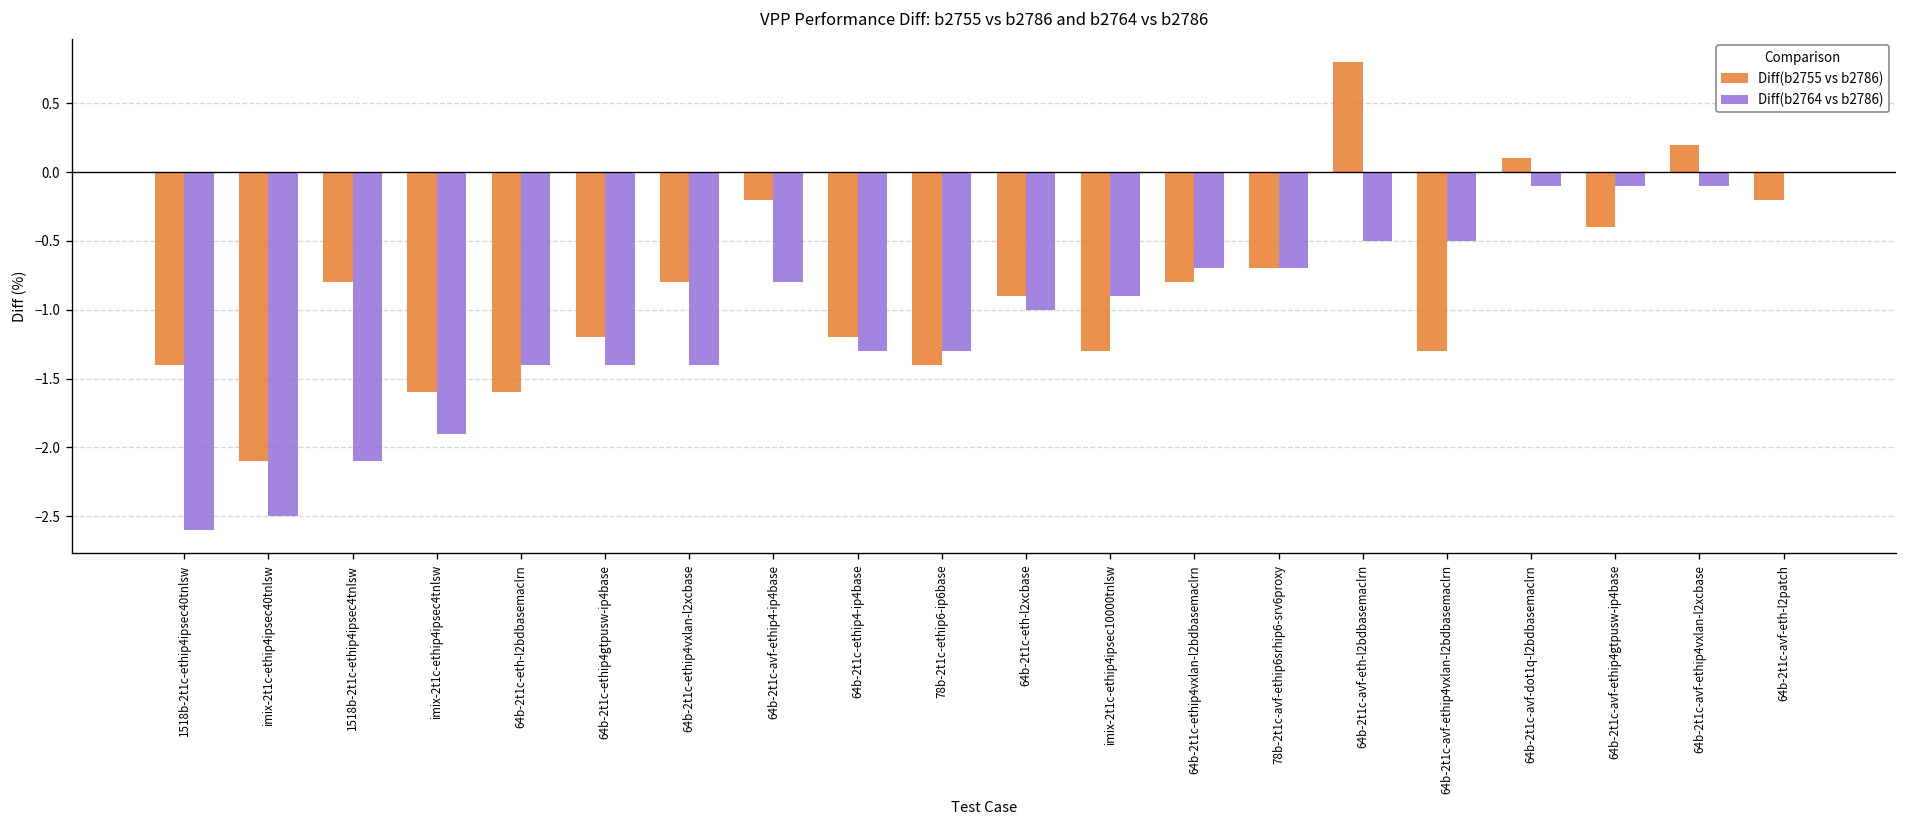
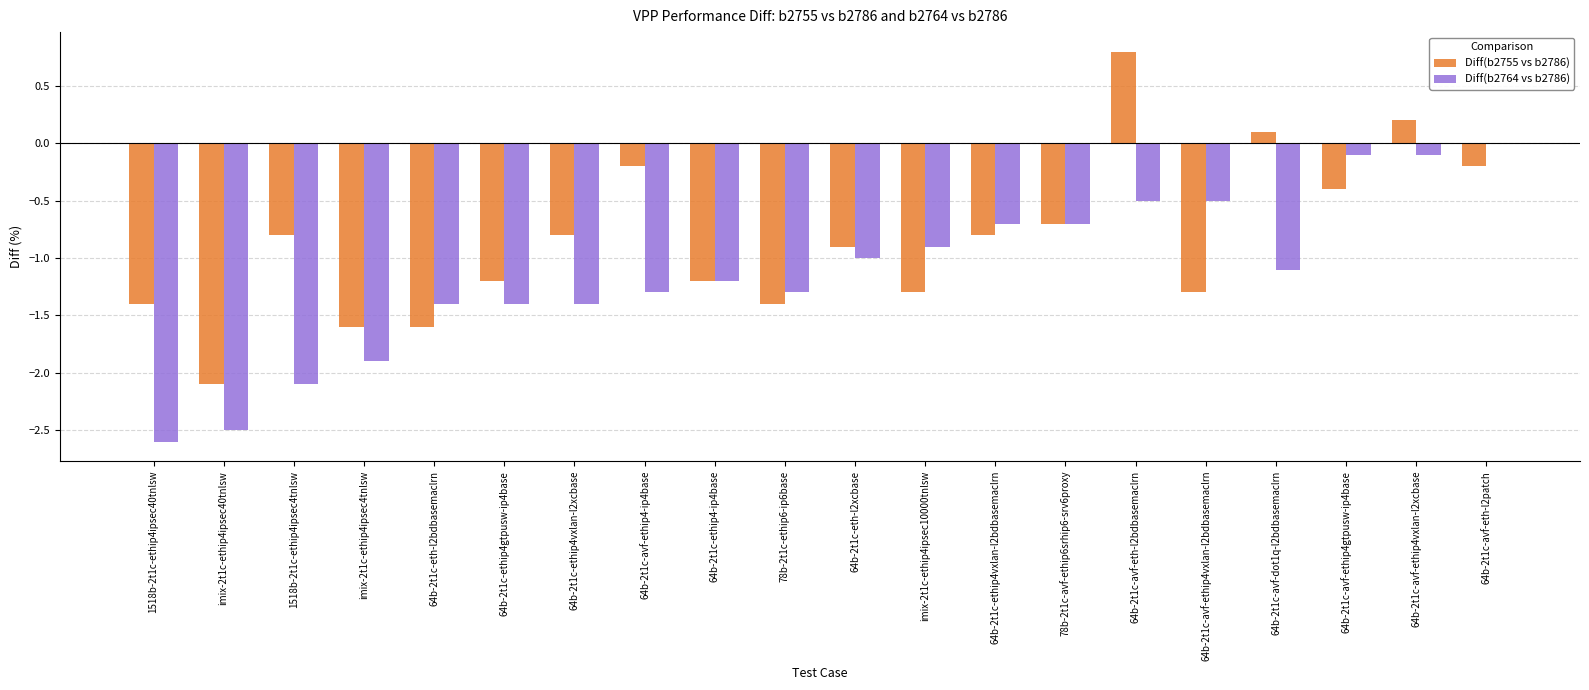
  {
    "Diff(b2755 vs b2786)": {
      "1518b-2t1c-ethip4ipsec40tnlsw": -1.4,
      "imix-2t1c-ethip4ipsec40tnlsw": -2.1,
      "1518b-2t1c-ethip4ipsec4tnlsw": -0.8,
      "imix-2t1c-ethip4ipsec4tnlsw": -1.6,
      "64b-2t1c-eth-l2bdbasemaclrn": -1.6,
      "64b-2t1c-ethip4gtpusw-ip4base": -1.2,
      "64b-2t1c-ethip4vxlan-l2xcbase": -0.8,
      "64b-2t1c-avf-ethip4-ip4base": -0.2,
      "64b-2t1c-ethip4-ip4base": -1.2,
      "78b-2t1c-ethip6-ip6base": -1.4,
      "64b-2t1c-eth-l2xcbase": -0.9,
      "imix-2t1c-ethip4ipsec10000tnlsw": -1.3,
      "64b-2t1c-ethip4vxlan-l2bdbasemaclrn": -0.8,
      "78b-2t1c-avf-ethip6srhip6-srv6proxy": -0.7,
      "64b-2t1c-avf-eth-l2bdbasemaclrn": 0.8,
      "64b-2t1c-avf-ethip4vxlan-l2bdbasemaclrn": -1.3,
      "64b-2t1c-avf-dot1q-l2bdbasemaclrn": 0.1,
      "64b-2t1c-avf-ethip4gtpusw-ip4base": -0.4,
      "64b-2t1c-avf-ethip4vxlan-l2xcbase": 0.2,
      "64b-2t1c-avf-eth-l2patch": -0.2
    },
    "Diff(b2764 vs b2786)": {
      "1518b-2t1c-ethip4ipsec40tnlsw": -2.6,
      "imix-2t1c-ethip4ipsec40tnlsw": -2.5,
      "1518b-2t1c-ethip4ipsec4tnlsw": -2.1,
      "imix-2t1c-ethip4ipsec4tnlsw": -1.9,
      "64b-2t1c-eth-l2bdbasemaclrn": -1.4,
      "64b-2t1c-ethip4gtpusw-ip4base": -1.4,
      "64b-2t1c-ethip4vxlan-l2xcbase": -1.4,
-     "64b-2t1c-avf-ethip4-ip4base": -0.8,
-     "64b-2t1c-ethip4-ip4base": -1.3,
+     "64b-2t1c-avf-ethip4-ip4base": -1.3,
+     "64b-2t1c-ethip4-ip4base": -1.2,
      "78b-2t1c-ethip6-ip6base": -1.3,
      "64b-2t1c-eth-l2xcbase": -1.0,
      "imix-2t1c-ethip4ipsec10000tnlsw": -0.9,
      "64b-2t1c-ethip4vxlan-l2bdbasemaclrn": -0.7,
      "78b-2t1c-avf-ethip6srhip6-srv6proxy": -0.7,
      "64b-2t1c-avf-eth-l2bdbasemaclrn": -0.5,
      "64b-2t1c-avf-ethip4vxlan-l2bdbasemaclrn": -0.5,
-     "64b-2t1c-avf-dot1q-l2bdbasemaclrn": -0.1,
+     "64b-2t1c-avf-dot1q-l2bdbasemaclrn": -1.1,
      "64b-2t1c-avf-ethip4gtpusw-ip4base": -0.1,
      "64b-2t1c-avf-ethip4vxlan-l2xcbase": -0.1,
      "64b-2t1c-avf-eth-l2patch": 0.0
    }
  }
